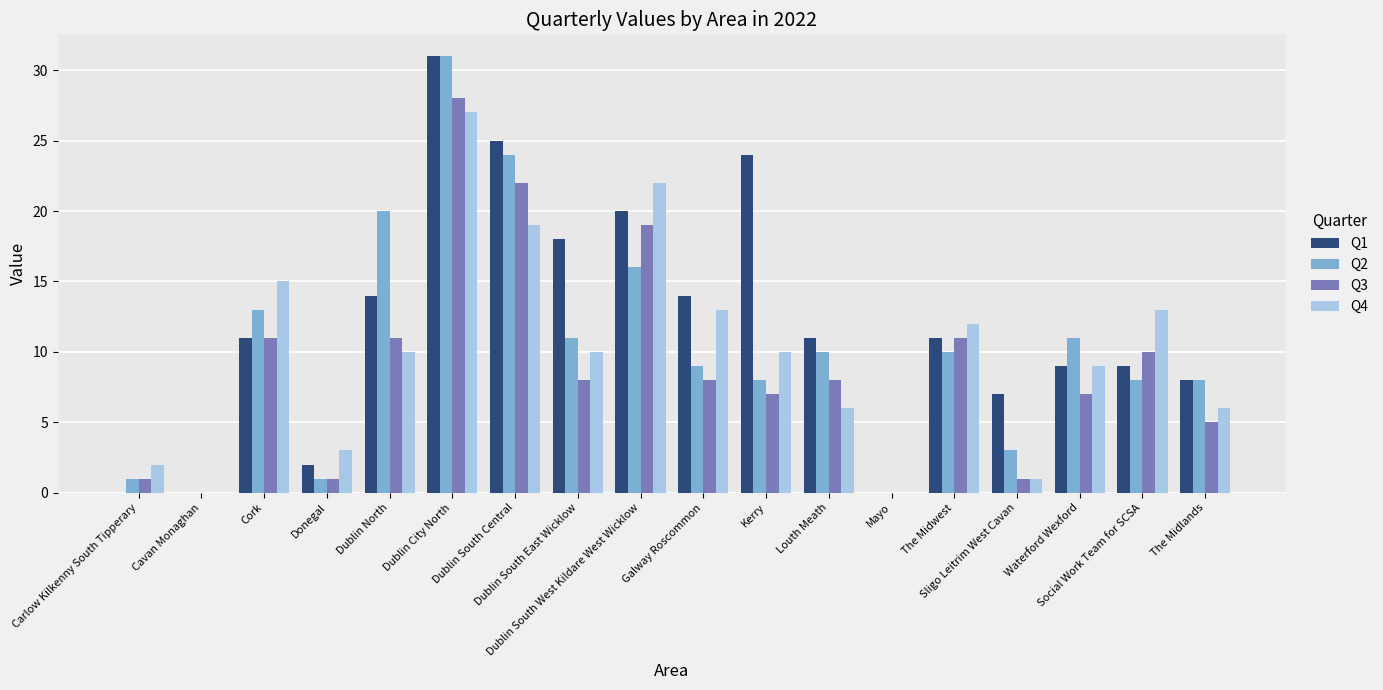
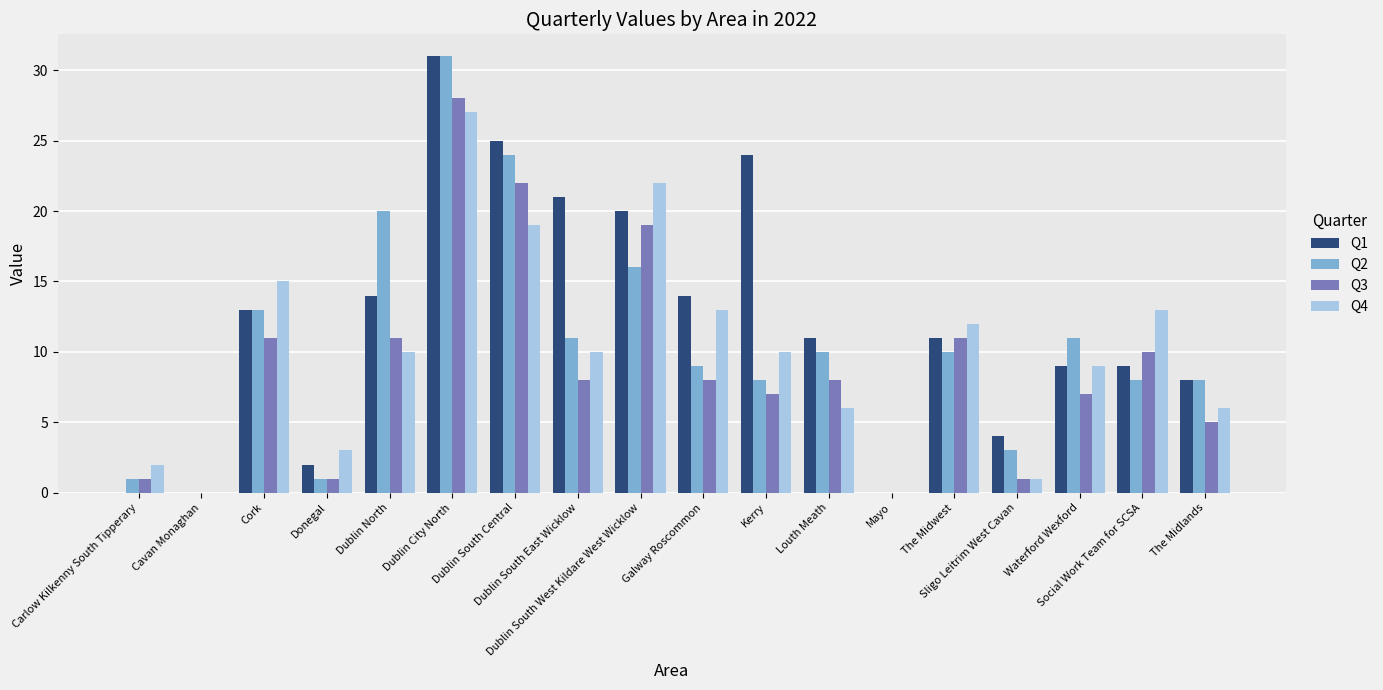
  {
    "Q1": {
      "Carlow Kilkenny South Tipperary": 0,
      "Cavan Monaghan": 0,
-     "Cork": 11,
+     "Cork": 13,
      "Donegal": 2,
      "Dublin North": 14,
      "Dublin City North": 31,
      "Dublin South Central": 25,
-     "Dublin South East Wicklow": 18,
+     "Dublin South East Wicklow": 21,
      "Dublin South West Kildare West Wicklow": 20,
      "Galway Roscommon": 14,
      "Kerry": 24,
      "Louth Meath": 11,
      "Mayo": 0,
      "The Midwest": 11,
-     "Sligo Leitrim West Cavan": 7,
+     "Sligo Leitrim West Cavan": 4,
      "Waterford Wexford": 9,
      "Social Work Team for SCSA": 9,
      "The Midlands": 8
    }
  }
